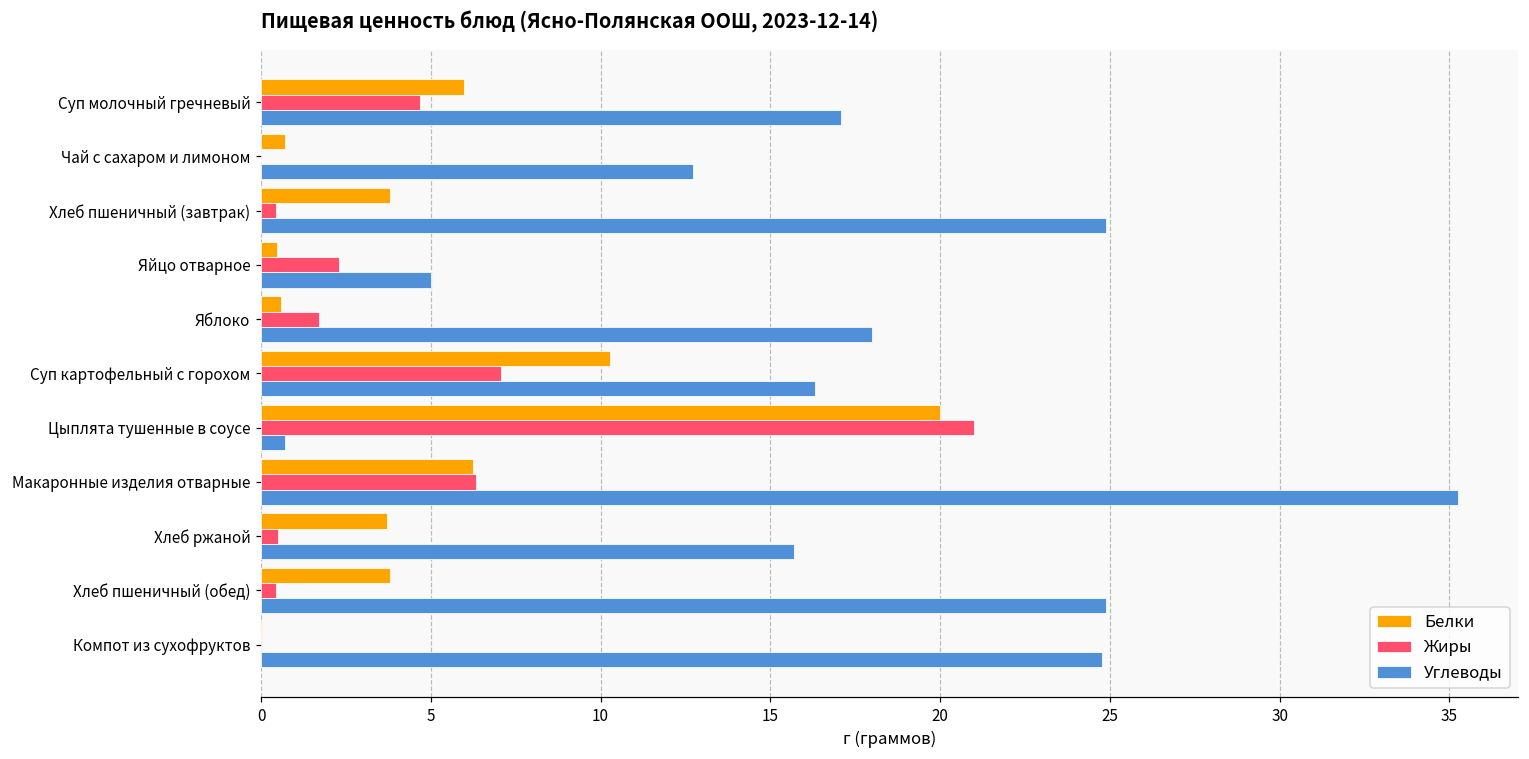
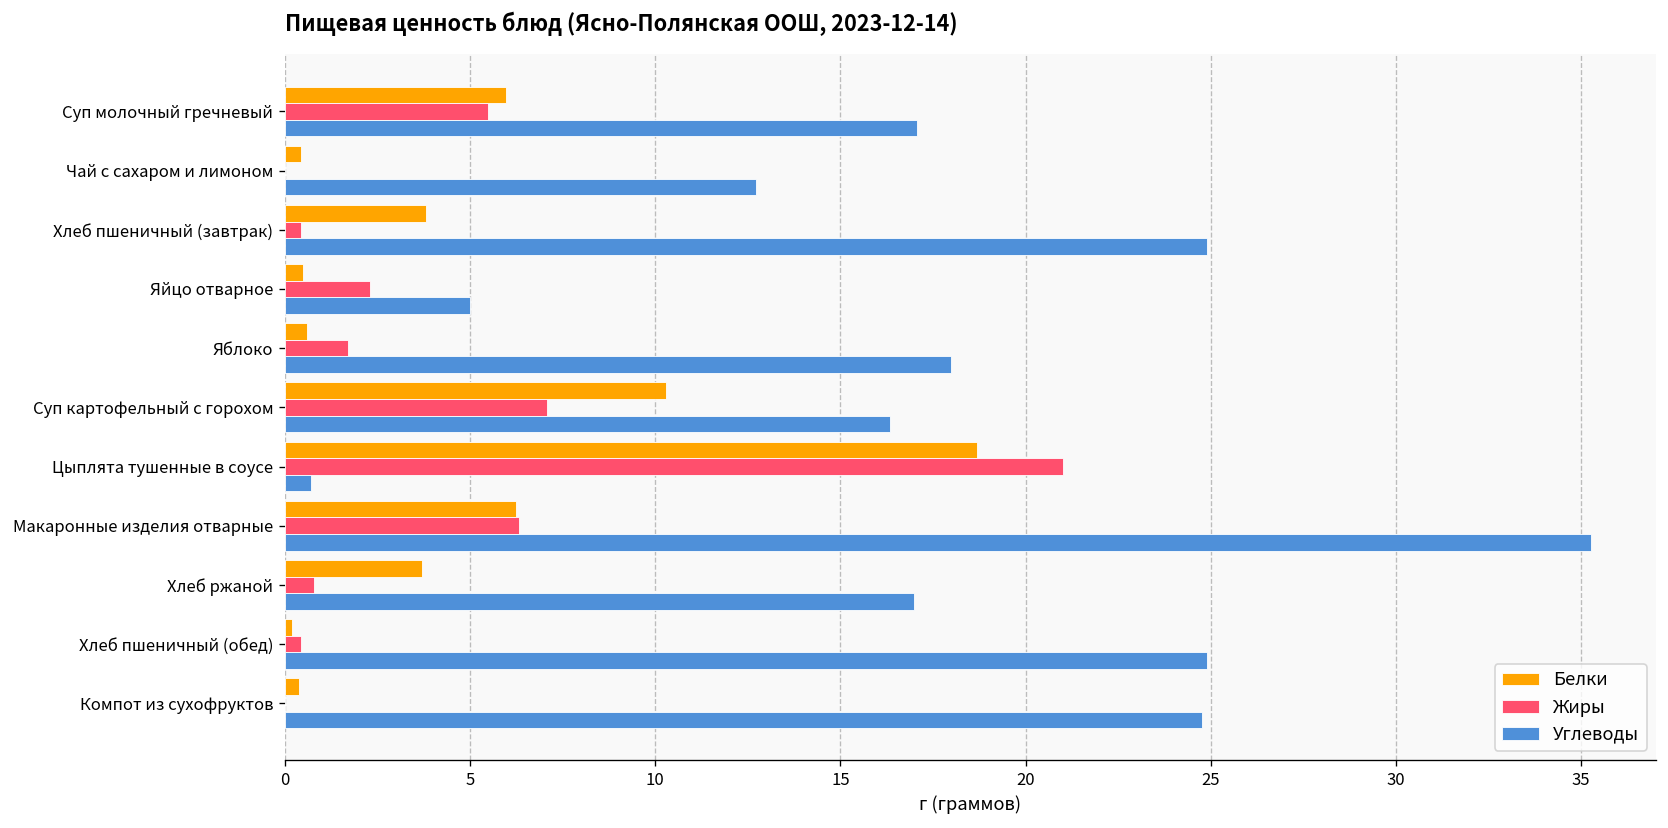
  {
    "Белки": {
      "Суп молочный гречневый": 6.0,
-     "Чай с сахаром и лимоном": 0.7,
+     "Чай с сахаром и лимоном": 0.4,
      "Хлеб пшеничный (завтрак)": 3.8,
      "Яйцо отварное": 0.5,
      "Яблоко": 0.6,
      "Суп картофельный с горохом": 10.3,
-     "Цыплята тушенные в соусе": 20.0,
+     "Цыплята тушенные в соусе": 18.7,
      "Макаронные изделия отварные": 6.3,
      "Хлеб ржаной": 3.7,
-     "Хлеб пшеничный (обед)": 3.8,
-     "Компот из сухофруктов": 0.0
+     "Хлеб пшеничный (обед)": 0.2,
+     "Компот из сухофруктов": 0.4
    },
    "Жиры": {
-     "Суп молочный гречневый": 4.7,
+     "Суп молочный гречневый": 5.5,
      "Чай с сахаром и лимоном": 0.0,
      "Хлеб пшеничный (завтрак)": 0.5,
      "Яйцо отварное": 2.3,
      "Яблоко": 1.7,
      "Суп картофельный с горохом": 7.1,
      "Цыплята тушенные в соусе": 21.0,
      "Макаронные изделия отварные": 6.3,
-     "Хлеб ржаной": 0.5,
+     "Хлеб ржаной": 0.8,
      "Хлеб пшеничный (обед)": 0.5,
      "Компот из сухофруктов": 0.0
    },
    "Углеводы": {
      "Суп молочный гречневый": 17.1,
      "Чай с сахаром и лимоном": 12.7,
      "Хлеб пшеничный (завтрак)": 24.9,
      "Яйцо отварное": 5.0,
      "Яблоко": 18.0,
      "Суп картофельный с горохом": 16.3,
      "Цыплята тушенные в соусе": 0.7,
      "Макаронные изделия отварные": 35.3,
-     "Хлеб ржаной": 15.7,
+     "Хлеб ржаной": 17.0,
      "Хлеб пшеничный (обед)": 24.9,
      "Компот из сухофруктов": 24.8
    }
  }
